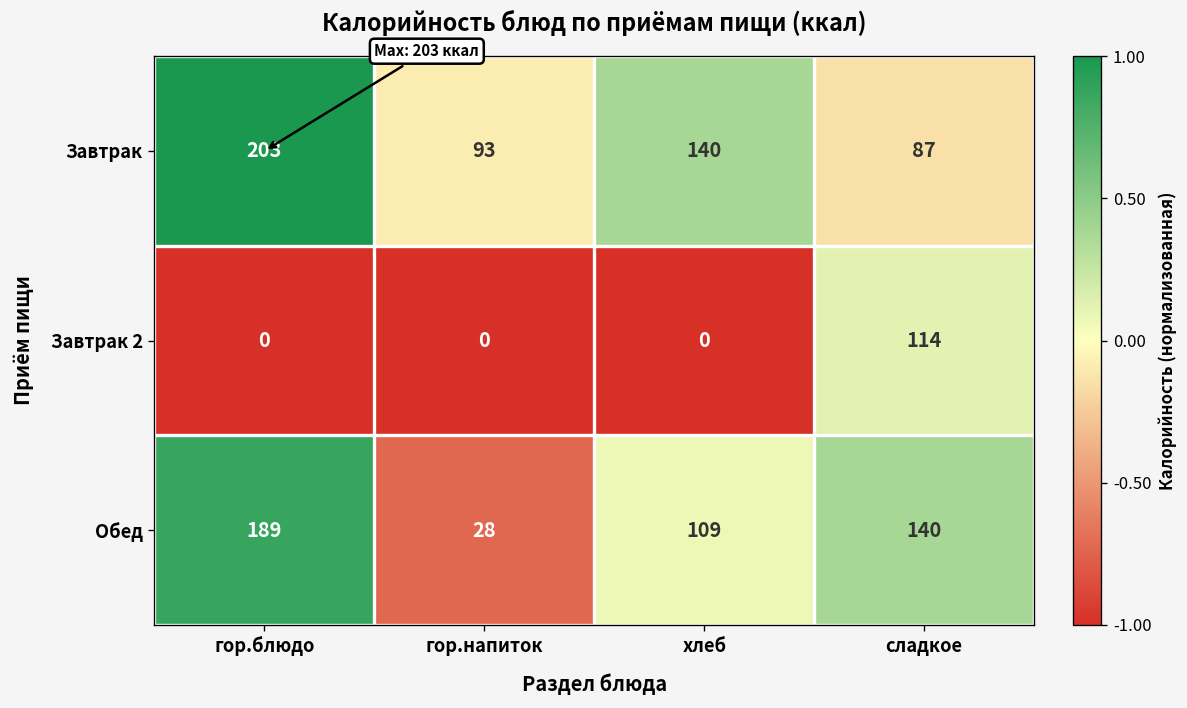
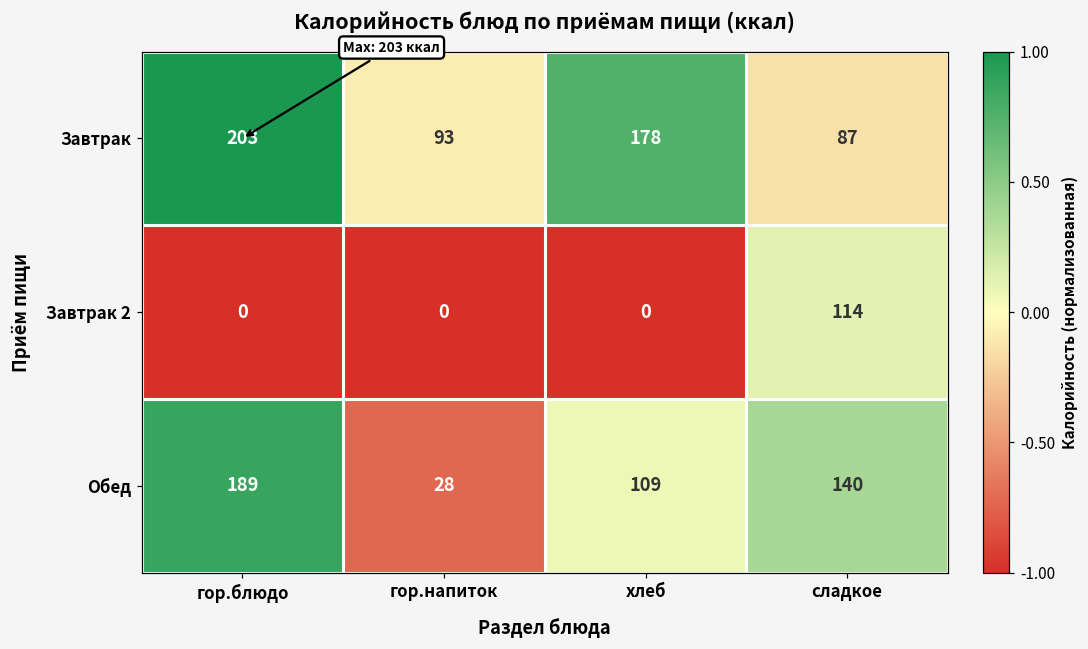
  {
    "Завтрак": {
      "гор.блюдо": 203,
      "гор.напиток": 93,
-     "хлеб": 140,
+     "хлеб": 178,
      "сладкое": 87
    },
    "Завтрак 2": {
      "гор.блюдо": 0,
      "гор.напиток": 0,
      "хлеб": 0,
      "сладкое": 114
    },
    "Обед": {
      "гор.блюдо": 189,
      "гор.напиток": 28,
      "хлеб": 109,
      "сладкое": 140
    }
  }
